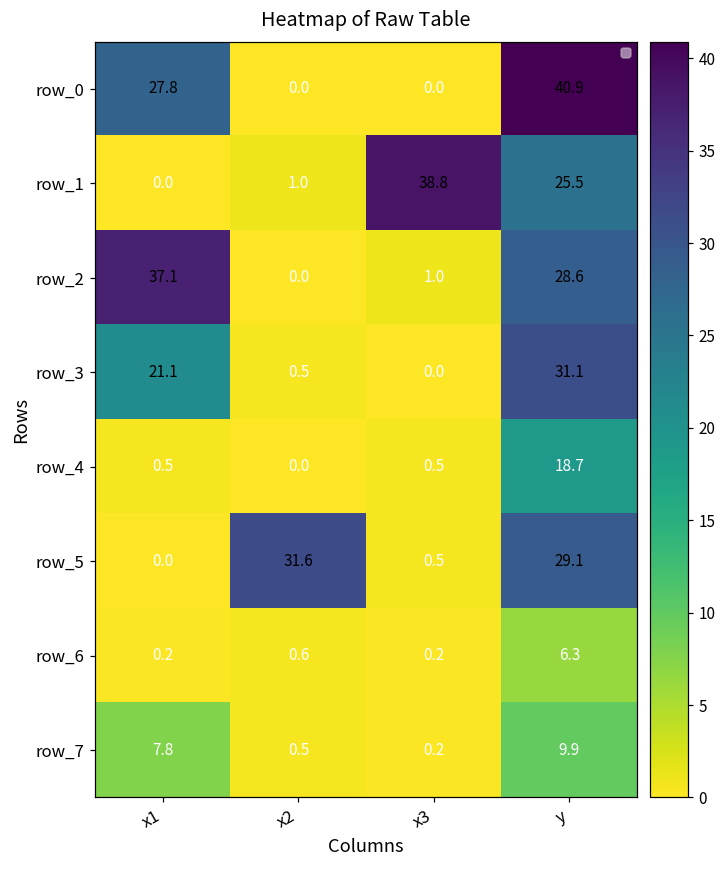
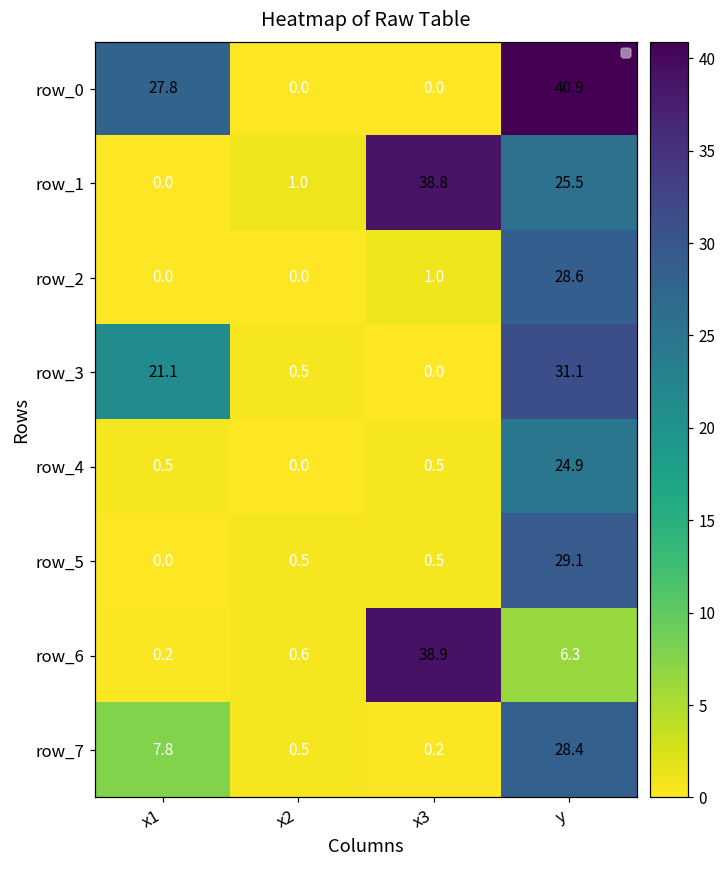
  {
    "row_0": {
      "x1": 27.8,
      "x2": 0.0,
      "x3": 0.0,
      "y": 40.9
    },
    "row_1": {
      "x1": 0.0,
      "x2": 1.0,
      "x3": 38.8,
      "y": 25.5
    },
    "row_2": {
-     "x1": 37.1,
+     "x1": 0.0,
      "x2": 0.0,
      "x3": 1.0,
      "y": 28.6
    },
    "row_3": {
      "x1": 21.1,
      "x2": 0.5,
      "x3": 0.0,
      "y": 31.1
    },
    "row_4": {
      "x1": 0.5,
      "x2": 0.0,
      "x3": 0.5,
-     "y": 18.7
+     "y": 24.9
    },
    "row_5": {
      "x1": 0.0,
-     "x2": 31.6,
+     "x2": 0.5,
      "x3": 0.5,
      "y": 29.1
    },
    "row_6": {
      "x1": 0.2,
      "x2": 0.6,
-     "x3": 0.2,
+     "x3": 38.9,
      "y": 6.3
    },
    "row_7": {
      "x1": 7.8,
      "x2": 0.5,
      "x3": 0.2,
-     "y": 9.9
+     "y": 28.4
    }
  }
